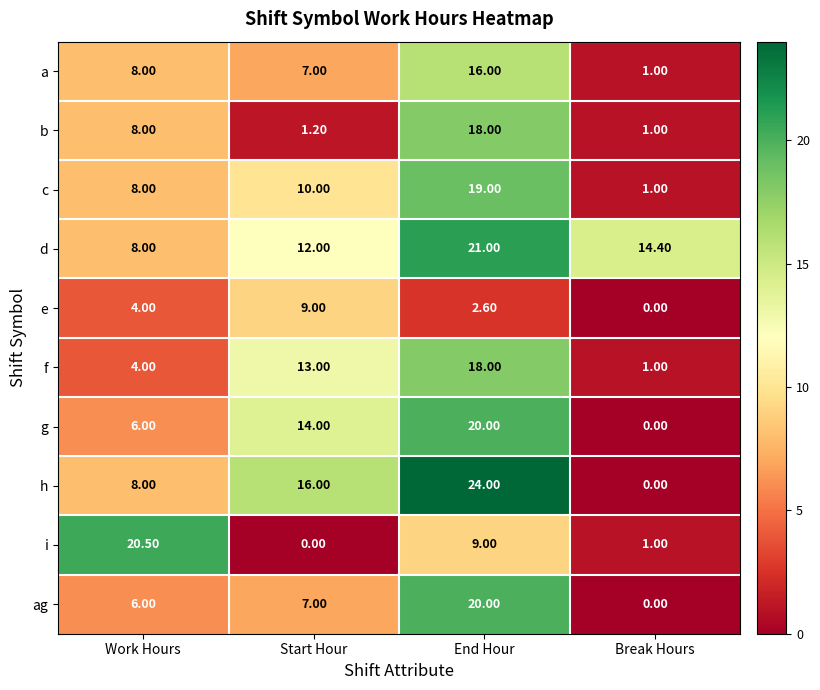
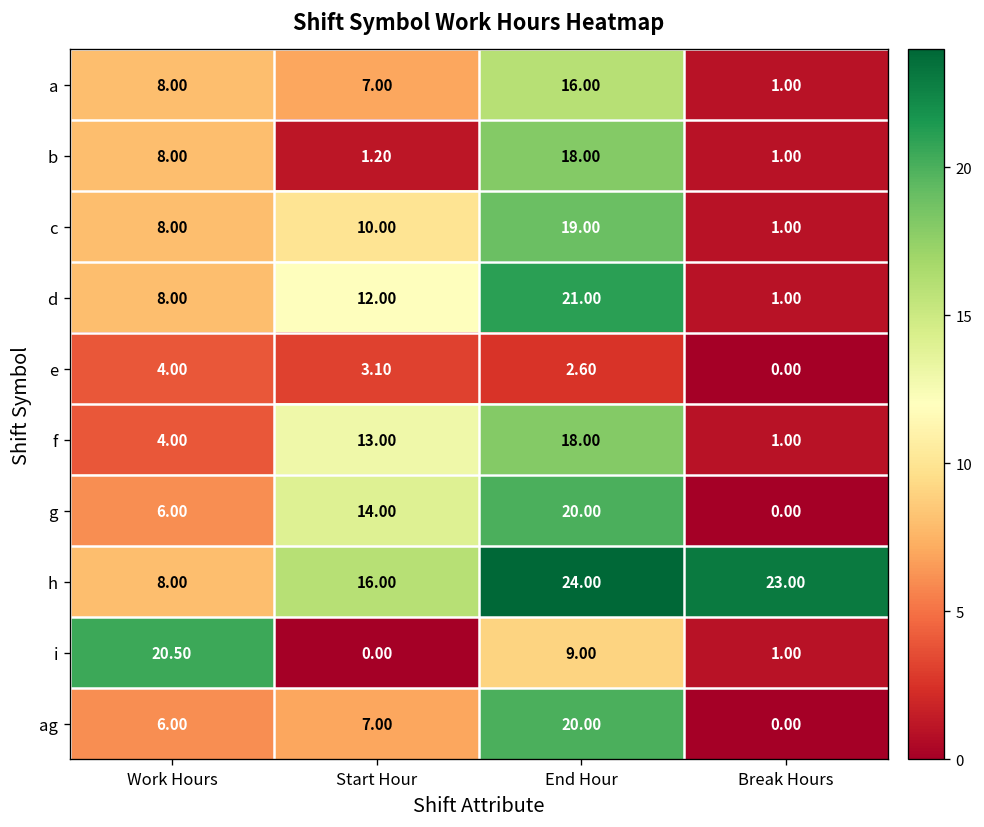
  {
    "a": {
      "Work Hours": 8.00,
      "Start Hour": 7.00,
      "End Hour": 16.00,
      "Break Hours": 1.00
    },
    "b": {
      "Work Hours": 8.00,
      "Start Hour": 1.20,
      "End Hour": 18.00,
      "Break Hours": 1.00
    },
    "c": {
      "Work Hours": 8.00,
      "Start Hour": 10.00,
      "End Hour": 19.00,
      "Break Hours": 1.00
    },
    "d": {
      "Work Hours": 8.00,
      "Start Hour": 12.00,
      "End Hour": 21.00,
-     "Break Hours": 14.40
+     "Break Hours": 1.00
    },
    "e": {
      "Work Hours": 4.00,
-     "Start Hour": 9.00,
+     "Start Hour": 3.10,
      "End Hour": 2.60,
      "Break Hours": 0.00
    },
    "f": {
      "Work Hours": 4.00,
      "Start Hour": 13.00,
      "End Hour": 18.00,
      "Break Hours": 1.00
    },
    "g": {
      "Work Hours": 6.00,
      "Start Hour": 14.00,
      "End Hour": 20.00,
      "Break Hours": 0.00
    },
    "h": {
      "Work Hours": 8.00,
      "Start Hour": 16.00,
      "End Hour": 24.00,
-     "Break Hours": 0.00
+     "Break Hours": 23.00
    },
    "i": {
      "Work Hours": 20.50,
      "Start Hour": 0.00,
      "End Hour": 9.00,
      "Break Hours": 1.00
    },
    "ag": {
      "Work Hours": 6.00,
      "Start Hour": 7.00,
      "End Hour": 20.00,
      "Break Hours": 0.00
    }
  }
